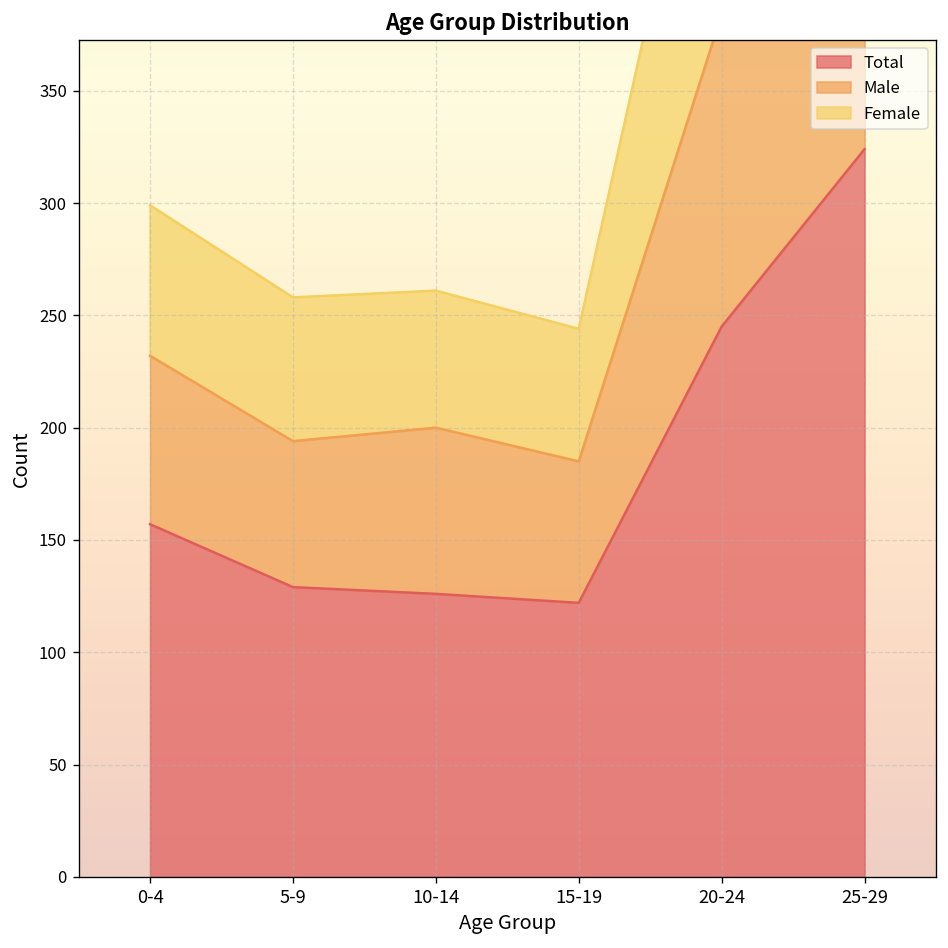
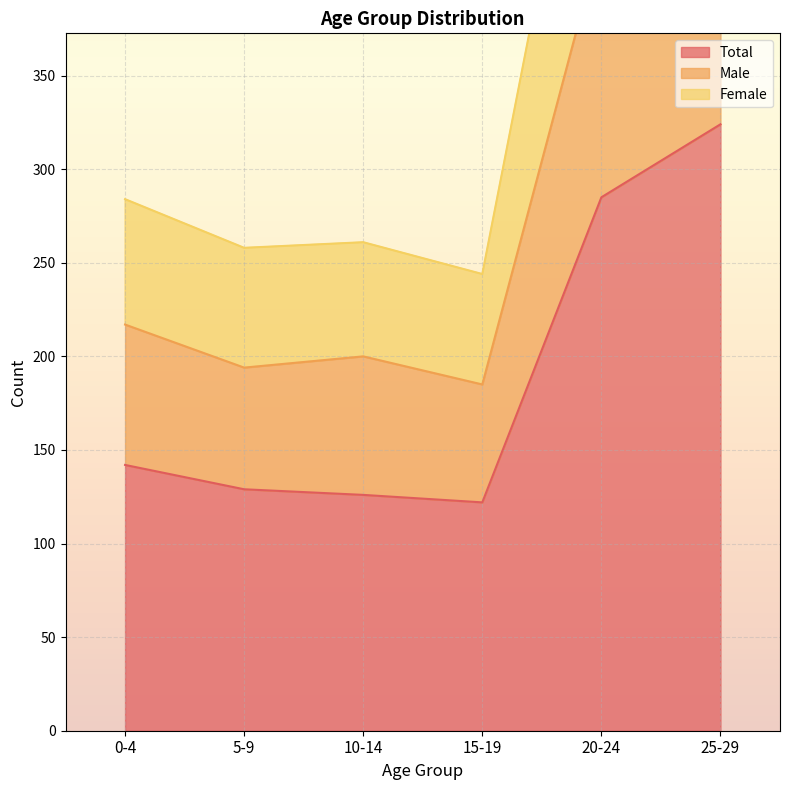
  {
    "Total": {
-     "0-4": 157,
+     "0-4": 142,
      "5-9": 129,
      "10-14": 126,
      "15-19": 122,
-     "20-24": 245,
+     "20-24": 285,
      "25-29": 324
    }
  }
